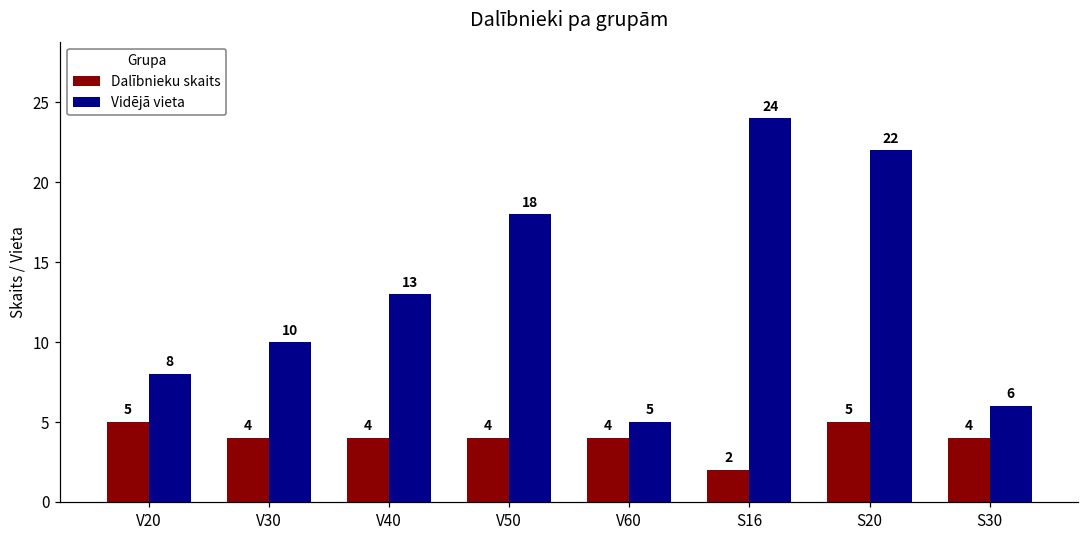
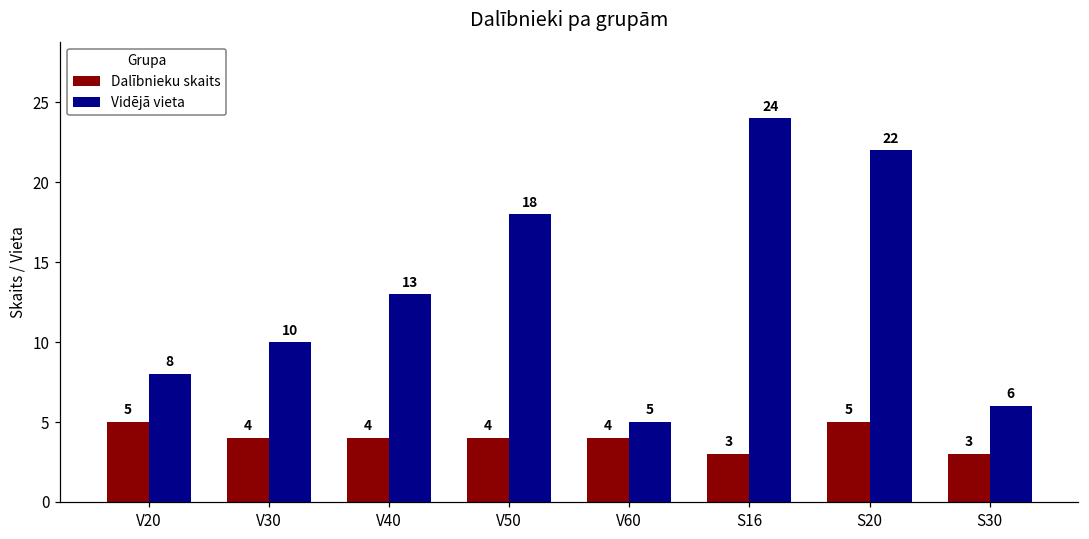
  {
    "Dalībnieku skaits": {
      "V20": 5,
      "V30": 4,
      "V40": 4,
      "V50": 4,
      "V60": 4,
-     "S16": 2,
+     "S16": 3,
      "S20": 5,
-     "S30": 4
+     "S30": 3
    },
    "Vidējā vieta": {
      "V20": 8,
      "V30": 10,
      "V40": 13,
      "V50": 18,
      "V60": 5,
      "S16": 24,
      "S20": 22,
      "S30": 6
    }
  }
